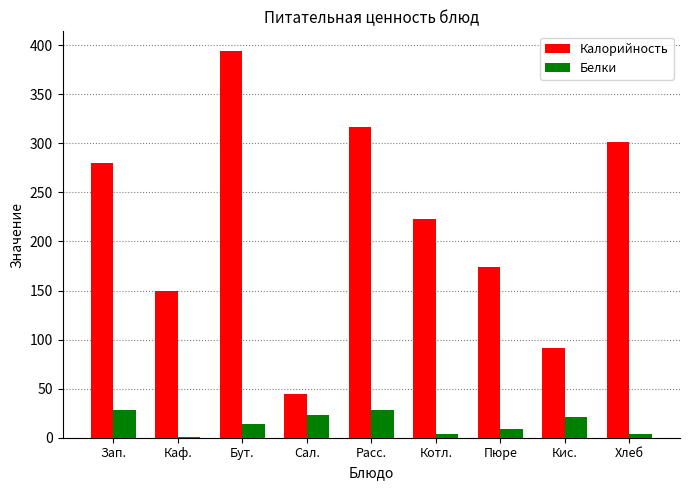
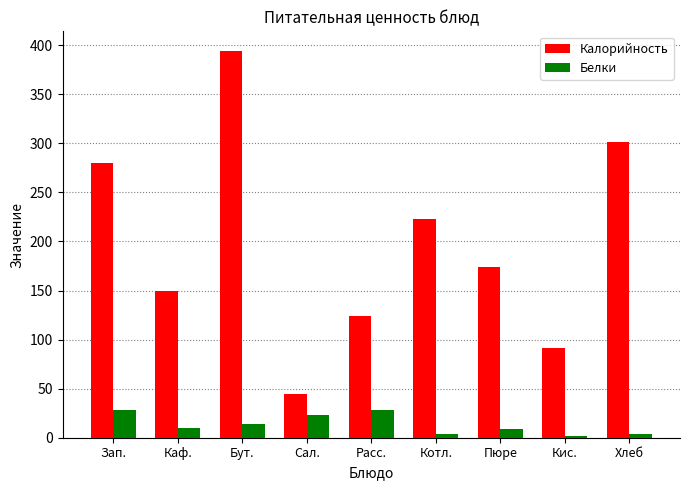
  {
    "Калорийность": {
      "Зап.": 280,
      "Каф.": 150,
      "Бут.": 390,
      "Сал.": 40,
-     "Расс.": 320,
+     "Расс.": 120,
      "Котл.": 220,
      "Пюре": 170,
      "Кис.": 90,
      "Хлеб": 300
    },
    "Белки": {
      "Зап.": 30,
-     "Каф.": 0,
+     "Каф.": 10,
      "Бут.": 10,
      "Сал.": 20,
      "Расс.": 30,
      "Котл.": 0,
      "Пюре": 10,
-     "Кис.": 20,
+     "Кис.": 0,
      "Хлеб": 0
    }
  }
